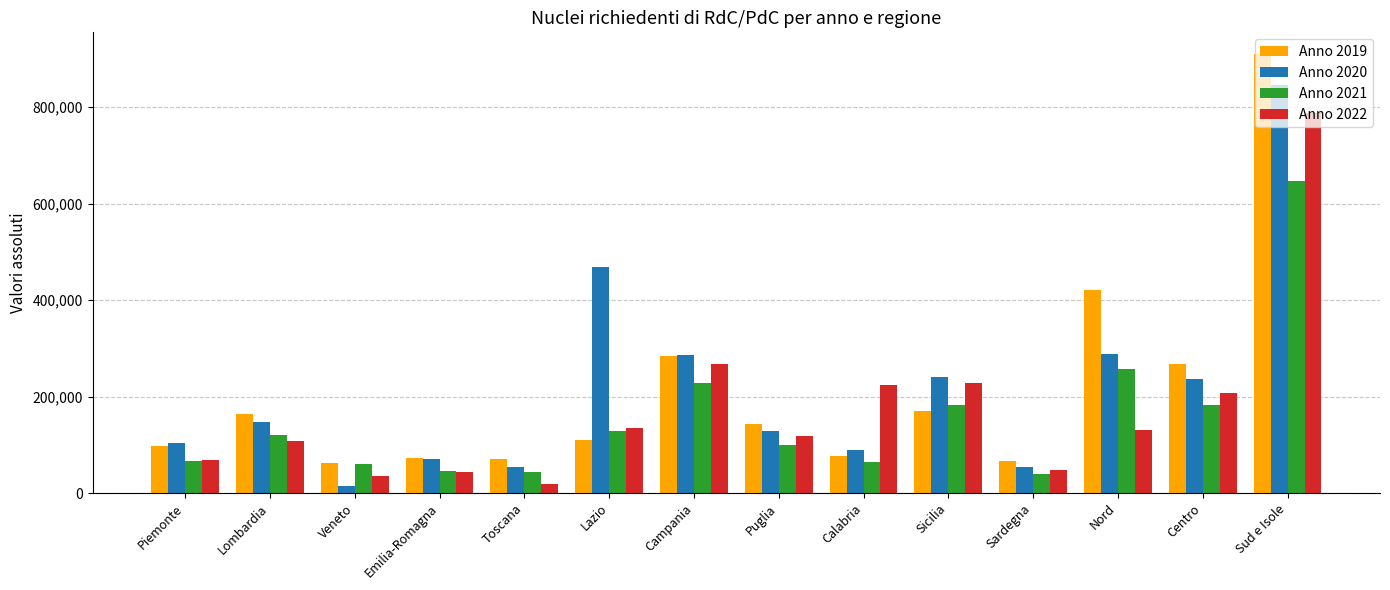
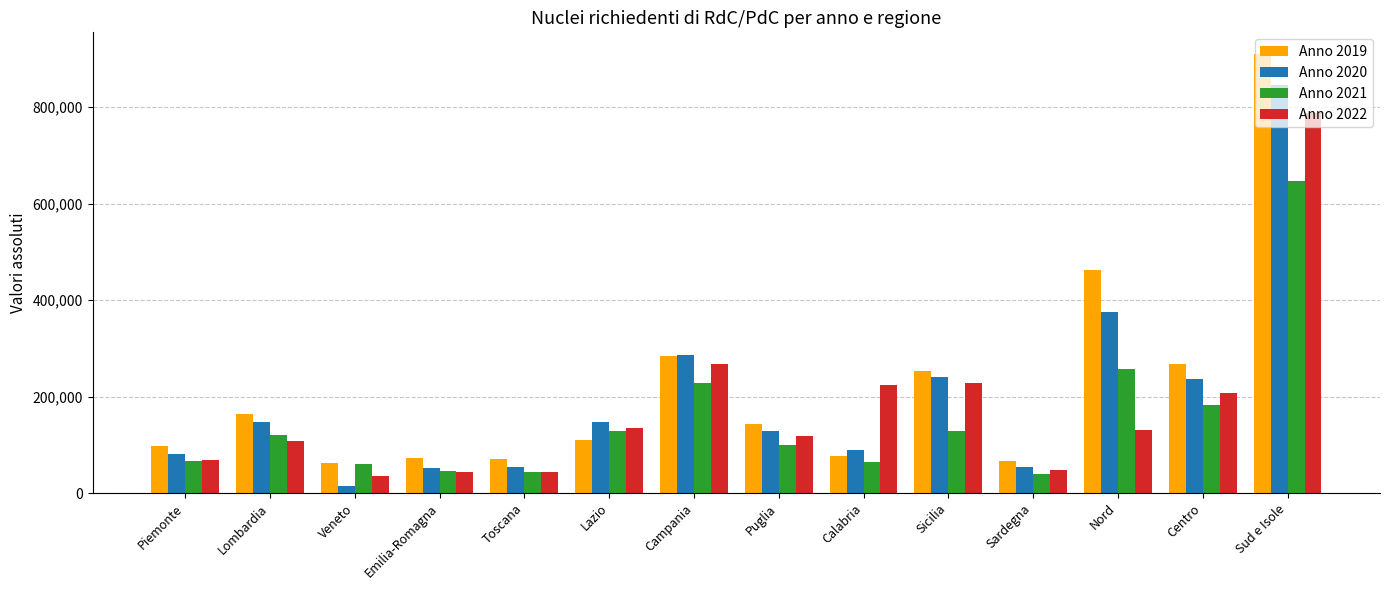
  {
    "Anno 2019": {
      "Piemonte": "100,000",
      "Lombardia": "160,000",
      "Veneto": "60,000",
      "Emilia-Romagna": "70,000",
      "Toscana": "70,000",
      "Lazio": "110,000",
      "Campania": "280,000",
      "Puglia": "140,000",
      "Calabria": "80,000",
-     "Sicilia": "170,000",
+     "Sicilia": "250,000",
      "Sardegna": "70,000",
-     "Nord": "420,000",
+     "Nord": "460,000",
      "Centro": "270,000"
    },
    "Anno 2020": {
-     "Piemonte": "100,000",
+     "Piemonte": "80,000",
      "Lombardia": "150,000",
      "Veneto": "20,000",
-     "Emilia-Romagna": "70,000",
+     "Emilia-Romagna": "50,000",
      "Toscana": "50,000",
-     "Lazio": "470,000",
+     "Lazio": "150,000",
      "Campania": "290,000",
      "Puglia": "130,000",
      "Calabria": "90,000",
      "Sicilia": "240,000",
      "Sardegna": "50,000",
-     "Nord": "290,000",
+     "Nord": "380,000",
      "Centro": "240,000"
    },
    "Anno 2021": {
      "Piemonte": "70,000",
      "Lombardia": "120,000",
      "Veneto": "60,000",
      "Emilia-Romagna": "50,000",
      "Toscana": "40,000",
      "Lazio": "130,000",
      "Campania": "230,000",
      "Puglia": "100,000",
      "Calabria": "60,000",
-     "Sicilia": "180,000",
+     "Sicilia": "130,000",
      "Sardegna": "40,000",
      "Nord": "260,000",
      "Centro": "180,000",
      "Sud e Isole": "650,000"
    },
    "Anno 2022": {
      "Piemonte": "70,000",
      "Lombardia": "110,000",
      "Veneto": "30,000",
      "Emilia-Romagna": "40,000",
-     "Toscana": "20,000",
+     "Toscana": "40,000",
      "Lazio": "140,000",
      "Campania": "270,000",
      "Puglia": "120,000",
      "Calabria": "220,000",
      "Sicilia": "230,000",
      "Sardegna": "50,000",
      "Nord": "130,000",
      "Centro": "210,000"
    }
  }
